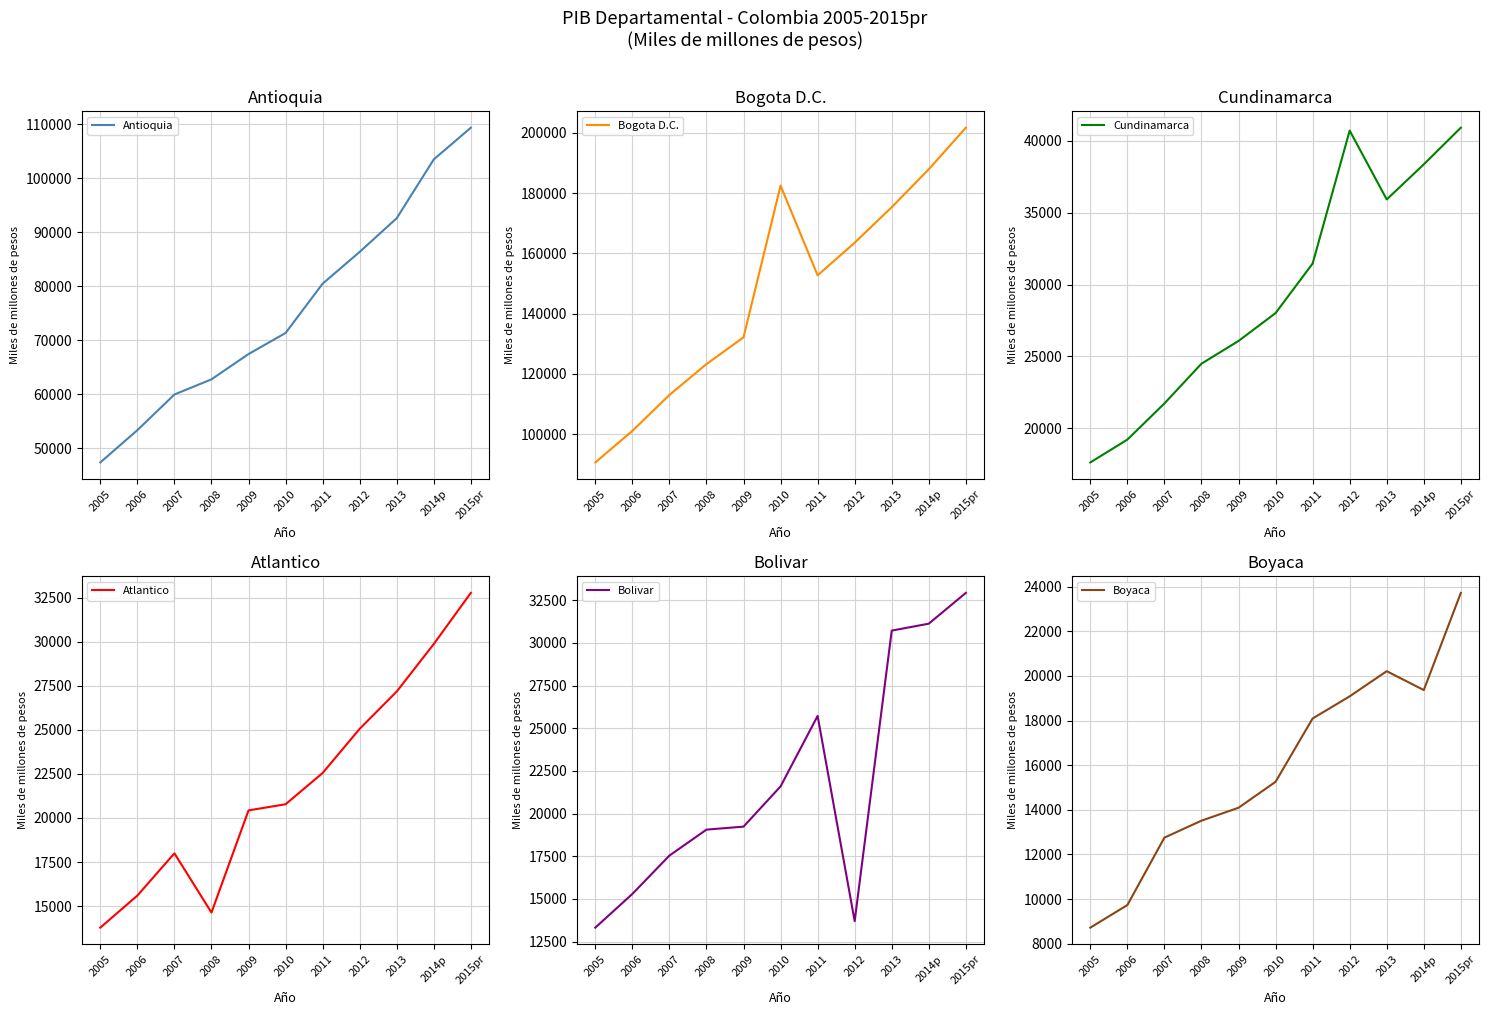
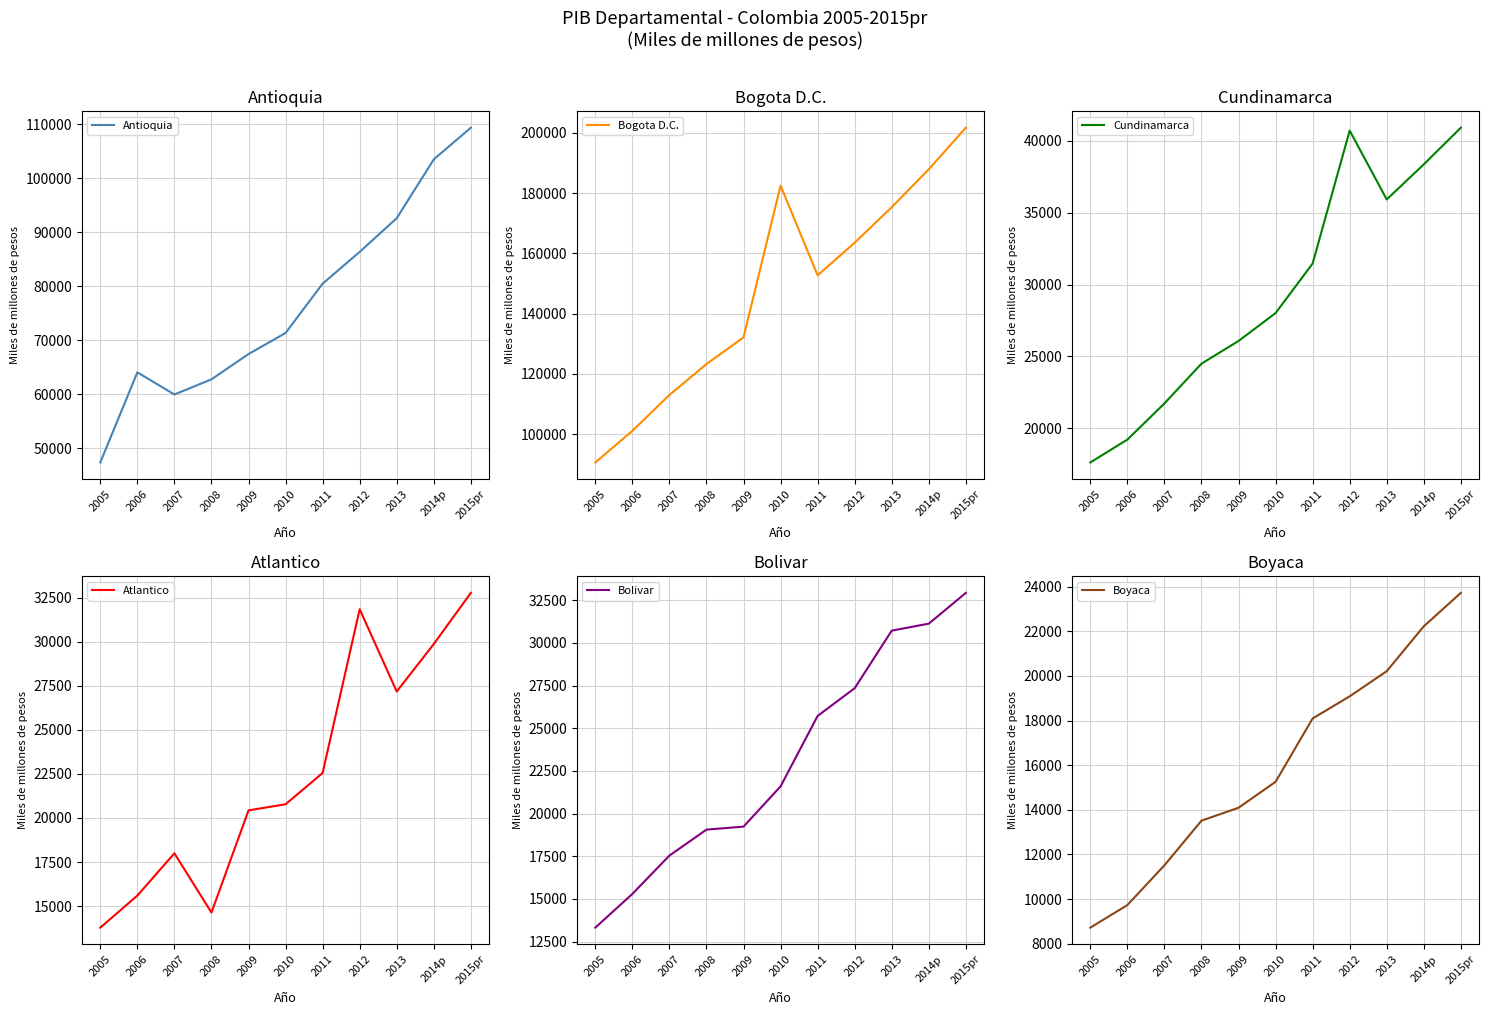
  {
    "Antioquia": {
      "2005": 47000,
-     "2006": 53000,
+     "2006": 64000,
      "2007": 60000,
      "2008": 63000,
      "2009": 67000,
      "2010": 71000,
      "2011": 80000,
      "2012": 86000,
      "2013": 93000,
      "2014p": 104000,
      "2015pr": 109000
    },
    "Bogota D.C.": {
      "2005": 91000,
      "2006": 101000,
      "2007": 113000,
      "2008": 123000,
      "2009": 132000,
      "2010": 182000,
      "2011": 153000,
      "2012": 164000,
      "2013": 175000,
      "2014p": 188000,
      "2015pr": 202000
    },
    "Cundinamarca": {
      "2005": 17600,
      "2006": 19200,
      "2007": 21700,
      "2008": 24500,
      "2009": 26100,
      "2010": 28000,
      "2011": 31500,
      "2012": 40700,
      "2013": 35900,
      "2014p": 38400,
      "2015pr": 40900
    },
    "Atlantico": {
      "2005": 13800,
      "2006": 15600,
      "2007": 18000,
      "2008": 14600,
      "2009": 20400,
      "2010": 20800,
      "2011": 22600,
-     "2012": 25100,
+     "2012": 31800,
      "2013": 27200,
      "2014p": 29900,
      "2015pr": 32800
    },
    "Bolivar": {
      "2005": 13300,
      "2006": 15300,
      "2007": 17500,
      "2008": 19100,
      "2009": 19200,
      "2010": 21600,
      "2011": 25700,
-     "2012": 13700,
+     "2012": 27300,
      "2013": 30700,
      "2014p": 31100,
      "2015pr": 32900
    },
    "Boyaca": {
      "2005": 8700,
      "2006": 9700,
-     "2007": 12800,
+     "2007": 11500,
      "2008": 13500,
      "2009": 14100,
      "2010": 15300,
      "2011": 18100,
      "2012": 19100,
      "2013": 20200,
-     "2014p": 19400,
+     "2014p": 22200,
      "2015pr": 23700
    }
  }
